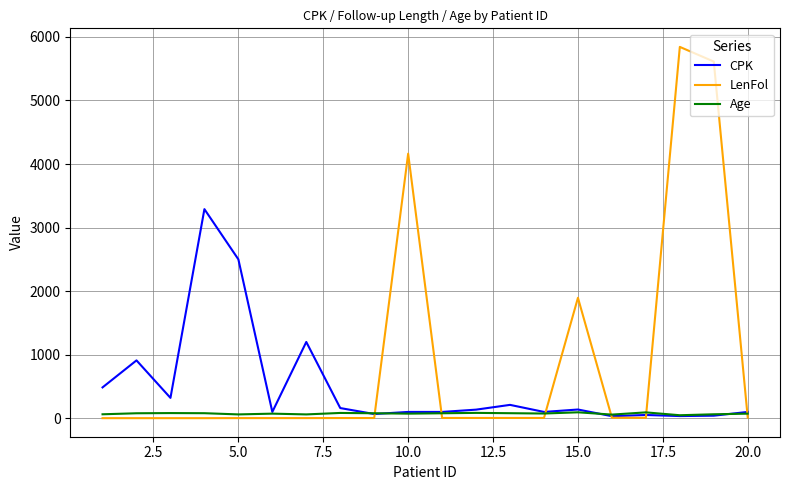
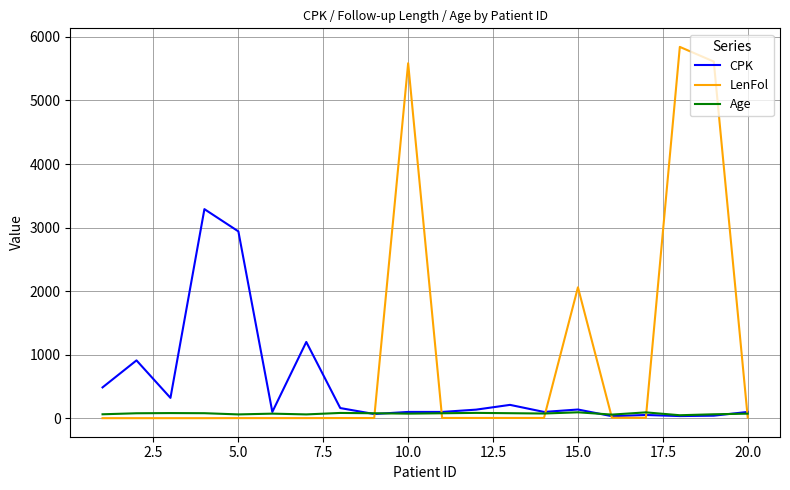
  {
    "CPK": {
-     "5.0": 2500,
+     "5.0": 2900,
      "15.0": 100
    },
    "LenFol": {
      "5.0": 0,
-     "10.0": 4200,
-     "15.0": 1900,
+     "10.0": 5600,
+     "15.0": 2100,
      "20.0": 0
    },
    "Age": {
      "5.0": 100,
      "15.0": 100
    }
  }
